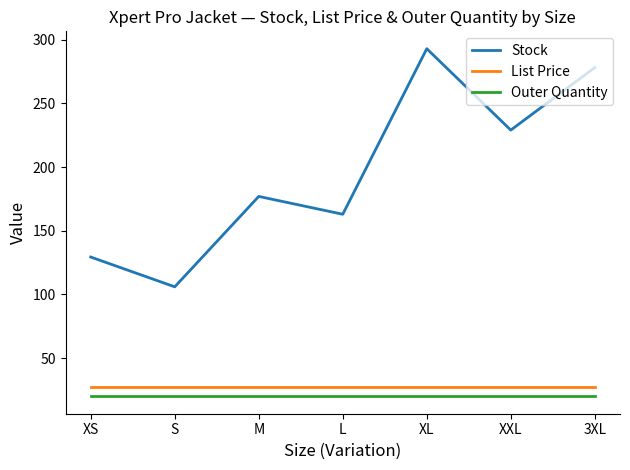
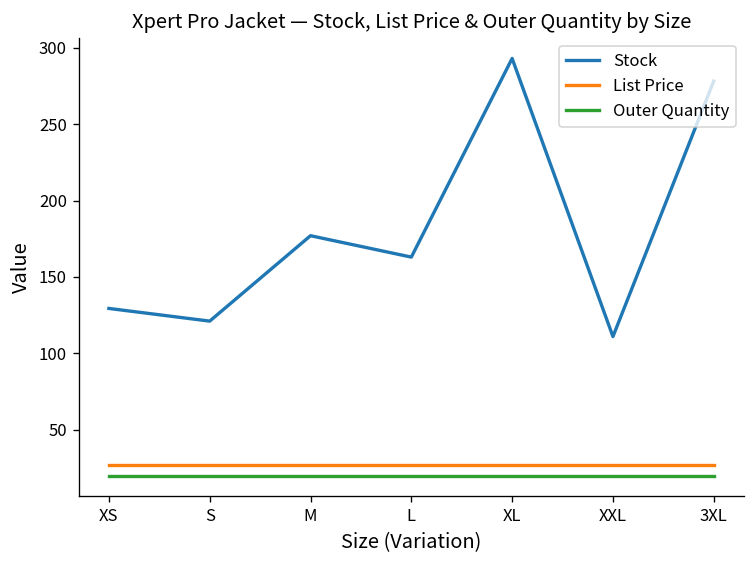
  {
    "Stock": {
      "XS": 129,
-     "S": 106,
+     "S": 121,
      "M": 177,
      "L": 163,
      "XL": 293,
-     "XXL": 229
+     "XXL": 111
    },
    "List Price": {
      "XS": 27,
      "S": 27,
      "M": 27,
      "L": 27,
      "XL": 27,
      "XXL": 27,
      "3XL": 27
    },
    "Outer Quantity": {
      "XS": 20,
      "S": 20,
      "M": 20,
      "L": 20,
      "XL": 20,
      "XXL": 20,
      "3XL": 20
    }
  }
